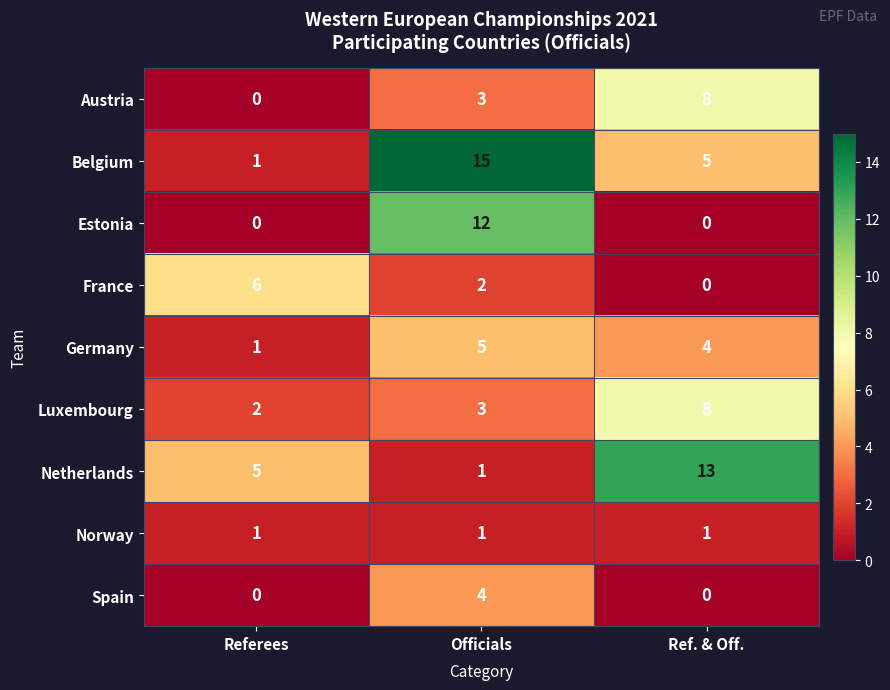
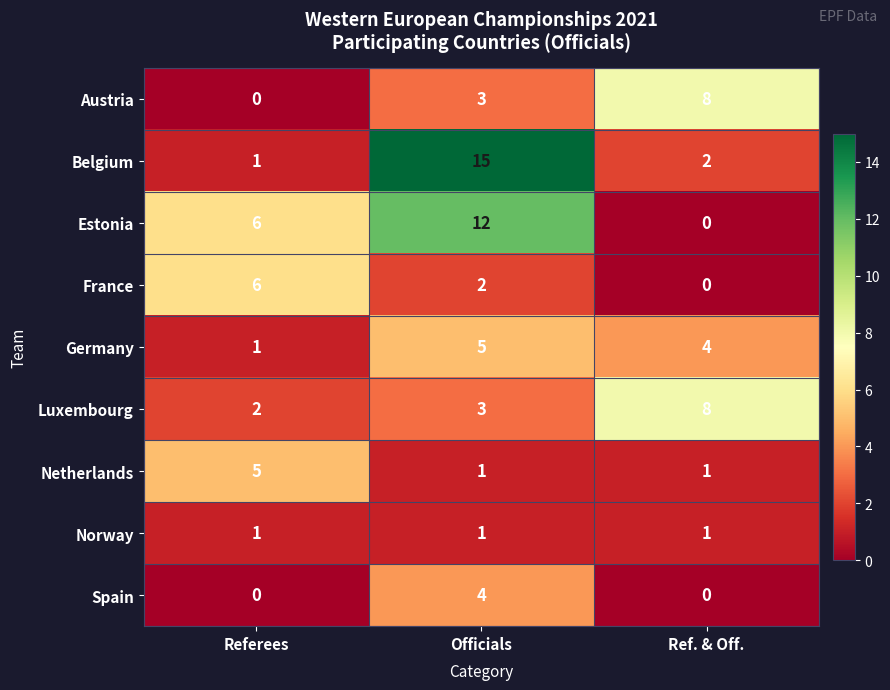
  {
    "Austria": {
      "Referees": 0,
      "Officials": 3,
      "Ref. & Off.": 8
    },
    "Belgium": {
      "Referees": 1,
      "Officials": 15,
-     "Ref. & Off.": 5
+     "Ref. & Off.": 2
    },
    "Estonia": {
-     "Referees": 0,
+     "Referees": 6,
      "Officials": 12,
      "Ref. & Off.": 0
    },
    "France": {
      "Referees": 6,
      "Officials": 2,
      "Ref. & Off.": 0
    },
    "Germany": {
      "Referees": 1,
      "Officials": 5,
      "Ref. & Off.": 4
    },
    "Luxembourg": {
      "Referees": 2,
      "Officials": 3,
      "Ref. & Off.": 8
    },
    "Netherlands": {
      "Referees": 5,
      "Officials": 1,
-     "Ref. & Off.": 13
+     "Ref. & Off.": 1
    },
    "Norway": {
      "Referees": 1,
      "Officials": 1,
      "Ref. & Off.": 1
    },
    "Spain": {
      "Referees": 0,
      "Officials": 4,
      "Ref. & Off.": 0
    }
  }
